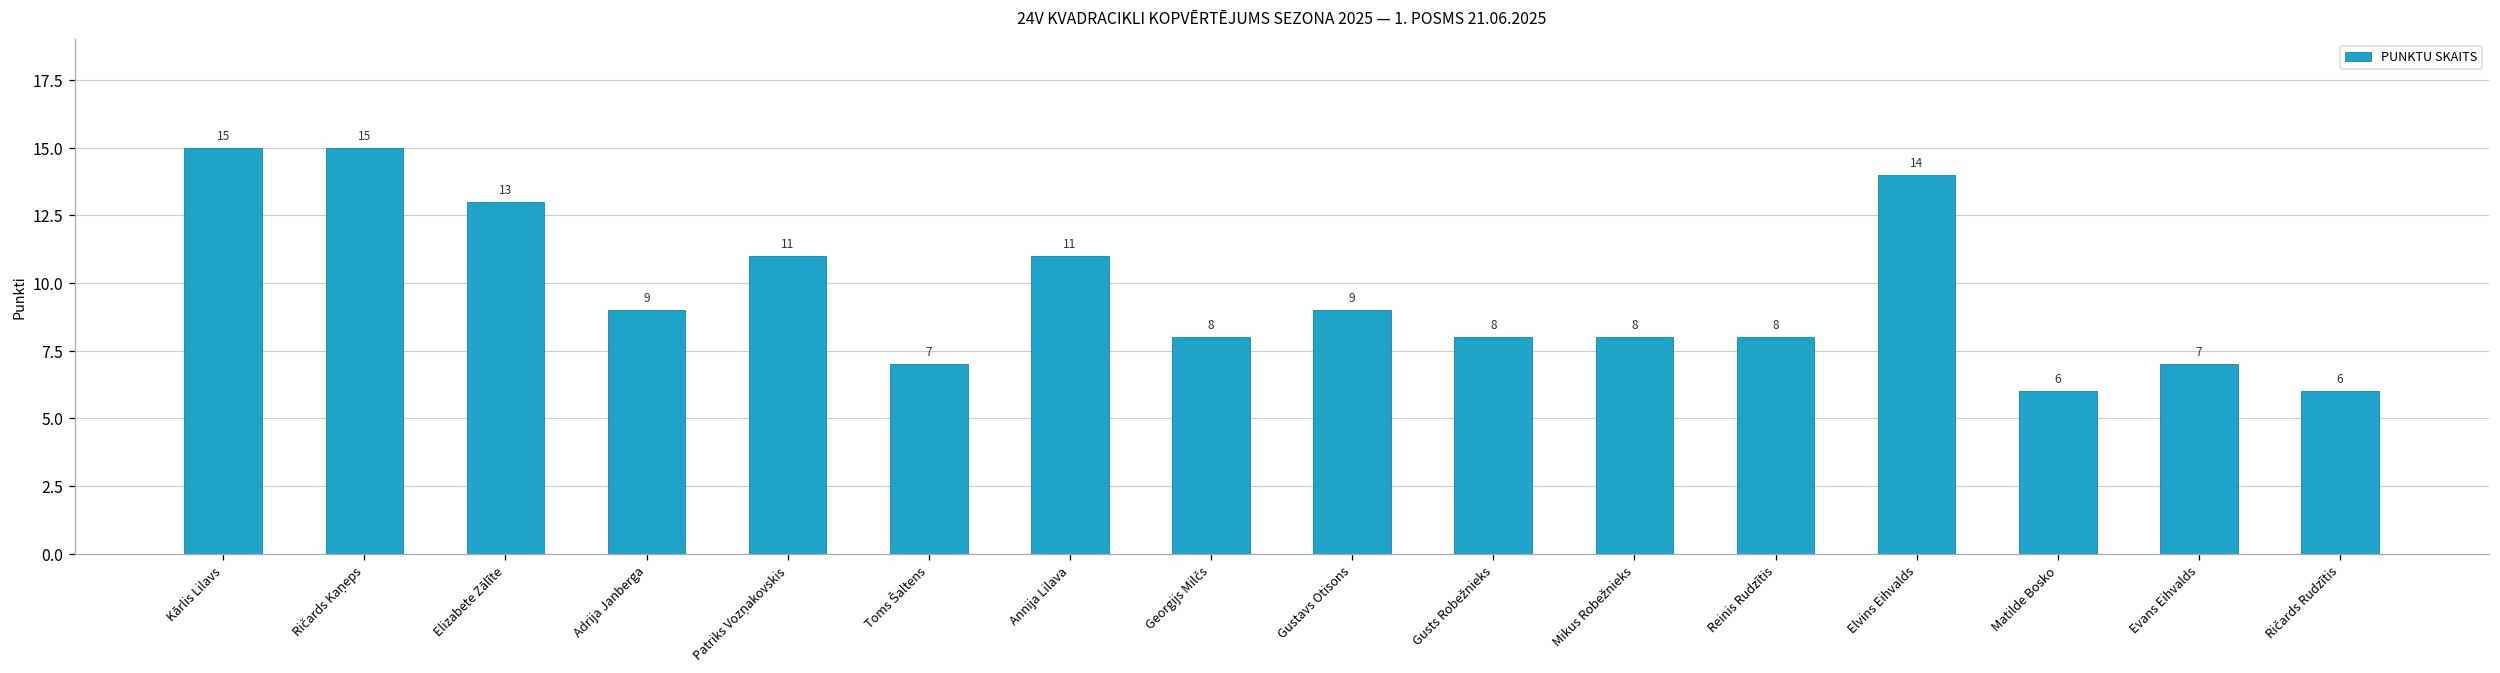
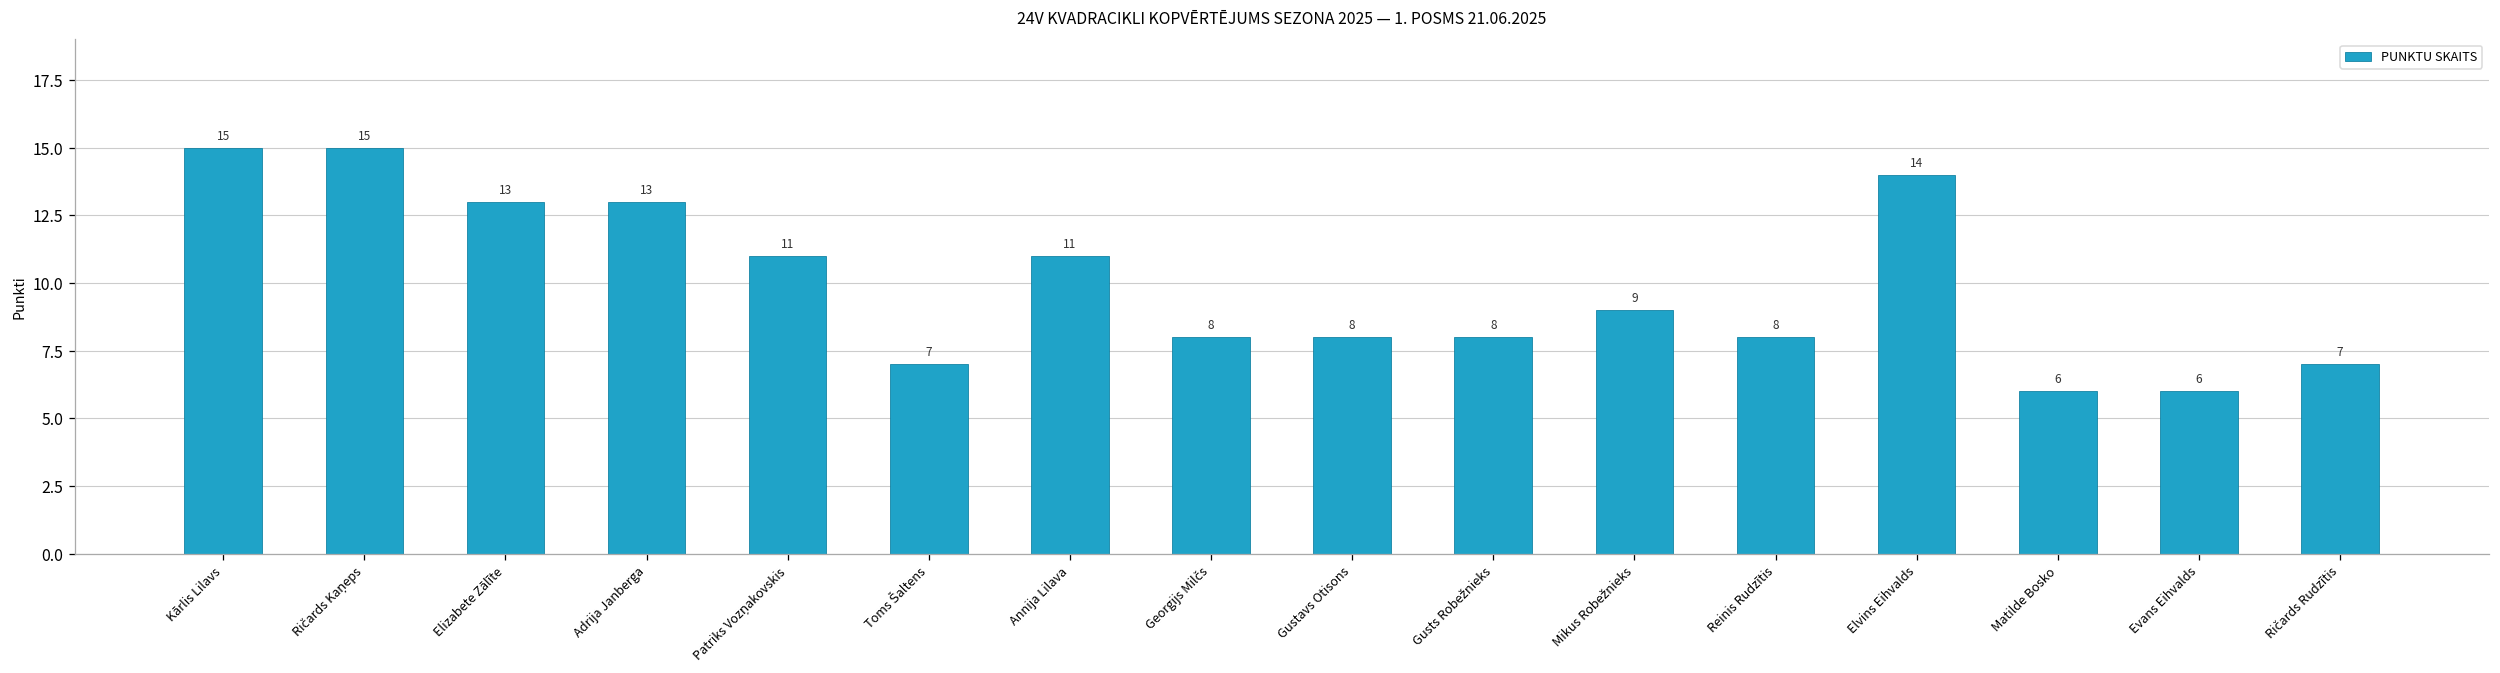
  {
    "Kārlis Lilavs": 15,
    "Ričards Kaņeps": 15,
    "Elizabete Zālīte": 13,
-   "Adrija Janberga": 9,
+   "Adrija Janberga": 13,
    "Patriks Vozņakovskis": 11,
    "Toms Šaltens": 7,
    "Annija Lilava": 11,
    "Georgijs Milčs": 8,
-   "Gustavs Otisons": 9,
+   "Gustavs Otisons": 8,
    "Gusts Robežnieks": 8,
-   "Mikus Robežnieks": 8,
+   "Mikus Robežnieks": 9,
    "Reinis Rudzītis": 8,
    "Elvins Eihvalds": 14,
    "Matilde Bosko": 6,
-   "Evans Eihvalds": 7,
-   "Ričards Rudzītis": 6
+   "Evans Eihvalds": 6,
+   "Ričards Rudzītis": 7
  }
